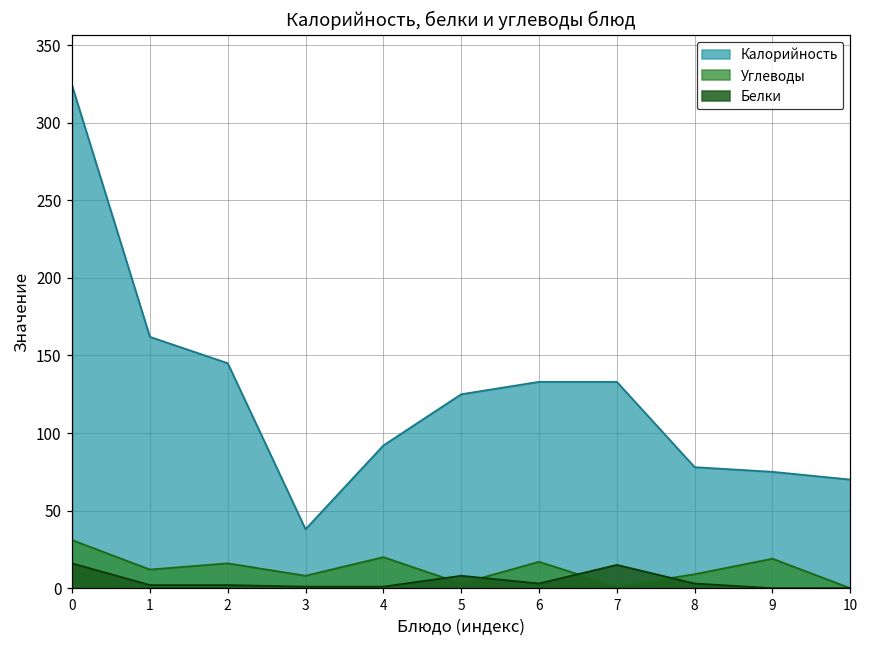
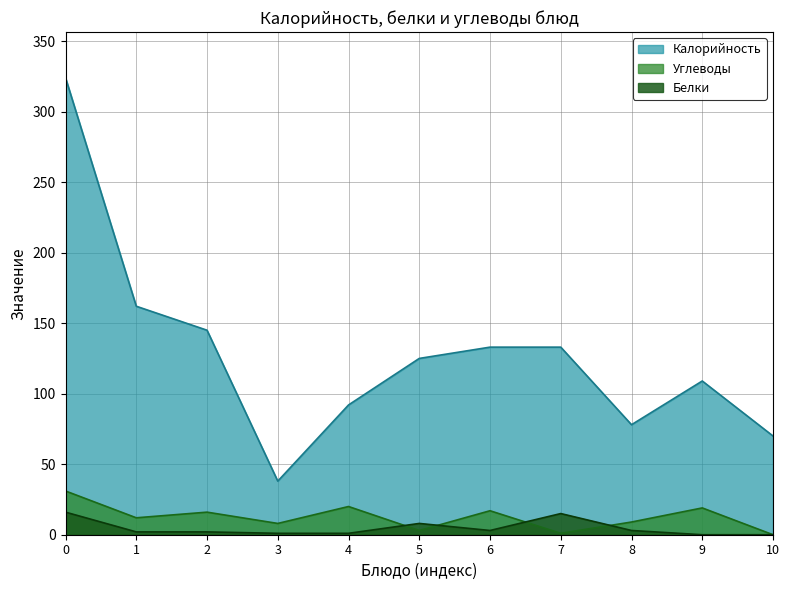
  {
    "Калорийность": {
      "0": 324,
      "1": 162,
      "2": 145,
      "3": 38,
      "4": 92,
      "5": 125,
      "6": 133,
      "7": 133,
      "8": 78,
-     "9": 75,
+     "9": 109,
      "10": 70
    }
  }
